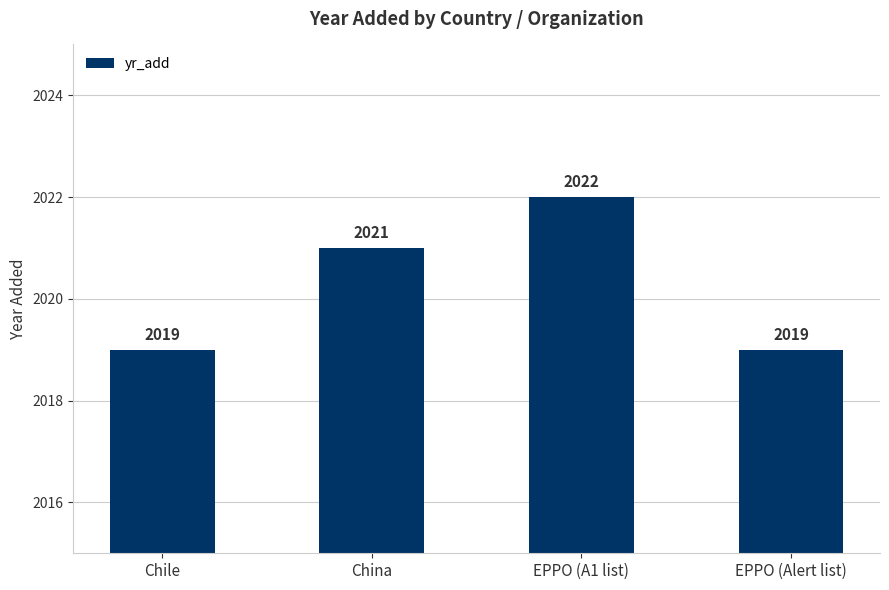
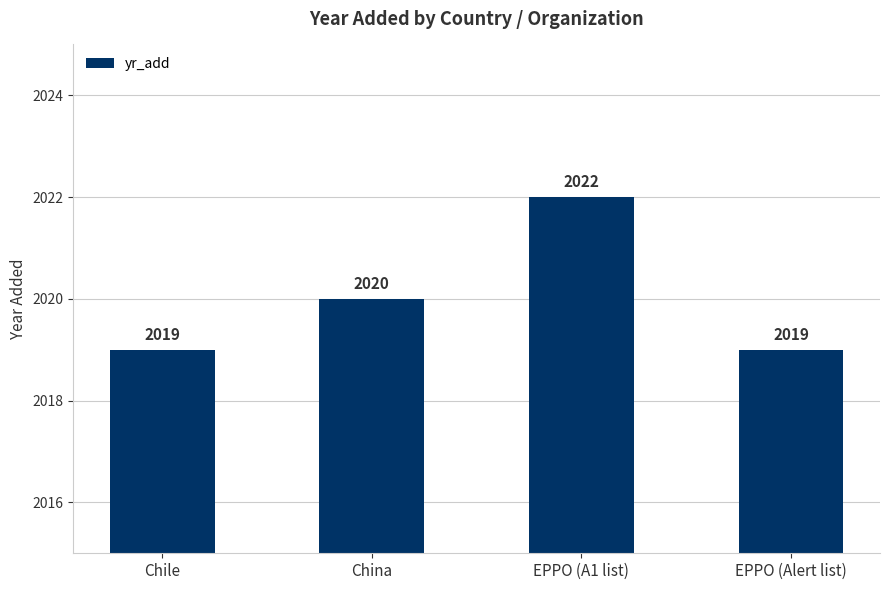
  {
    "Chile": 2019,
-   "China": 2021,
+   "China": 2020,
    "EPPO (A1 list)": 2022,
    "EPPO (Alert list)": 2019
  }
